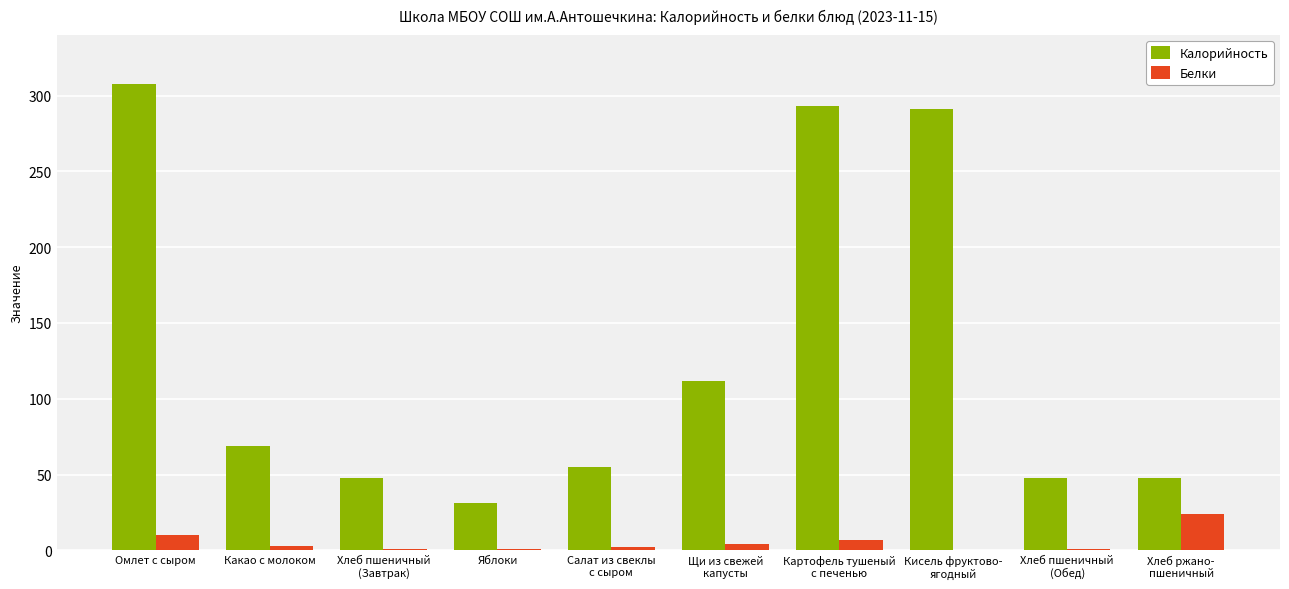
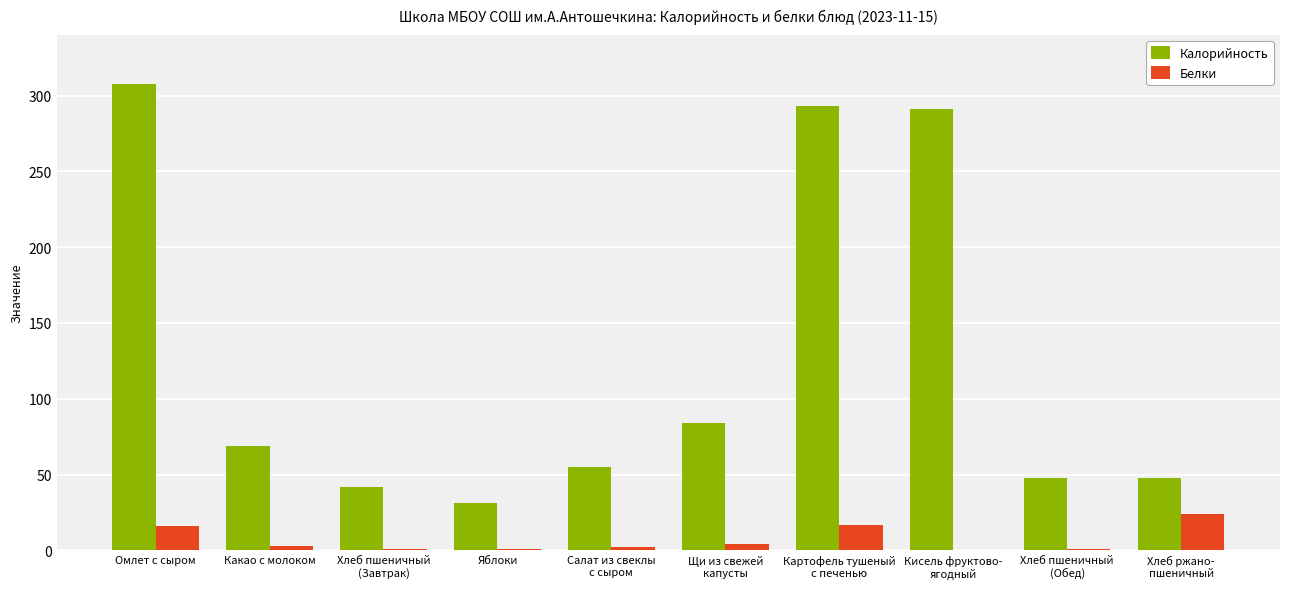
  {
    "Калорийность": {
      "Омлет с сыром": 308,
      "Какао с молоком": 69,
-     "Хлеб пшеничный (Завтрак)": 48,
+     "Хлеб пшеничный (Завтрак)": 42,
      "Яблоки": 31,
      "Салат из свеклы с сыром": 55,
-     "Щи из свежей капусты": 112,
+     "Щи из свежей капусты": 84,
      "Картофель тушеный с печенью": 293,
      "Кисель фруктово- ягодный": 291,
      "Хлеб пшеничный (Обед)": 48,
      "Хлеб ржано- пшеничный": 48
    },
    "Белки": {
-     "Омлет с сыром": 10,
+     "Омлет с сыром": 16,
      "Какао с молоком": 3,
      "Салат из свеклы с сыром": 2,
      "Щи из свежей капусты": 4,
-     "Картофель тушеный с печенью": 7,
+     "Картофель тушеный с печенью": 17,
      "Кисель фруктово- ягодный": 0,
      "Хлеб ржано- пшеничный": 24
    }
  }
